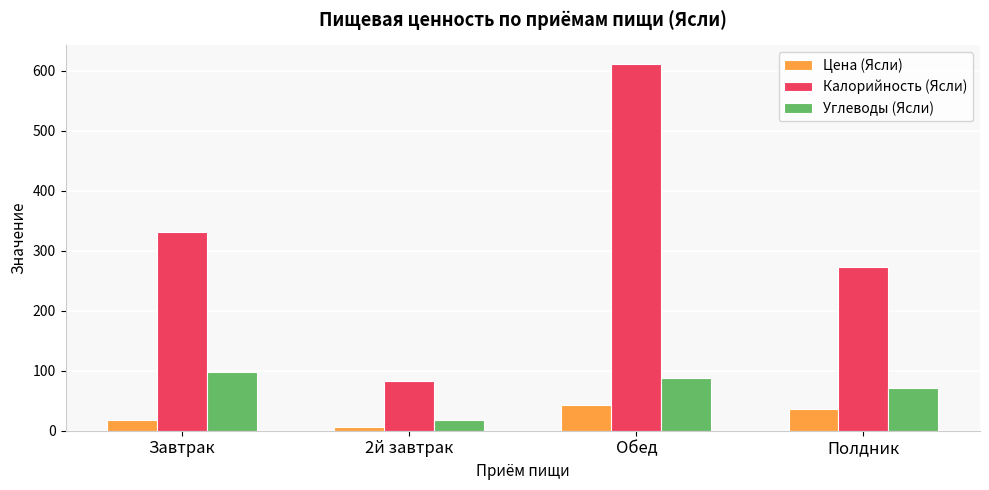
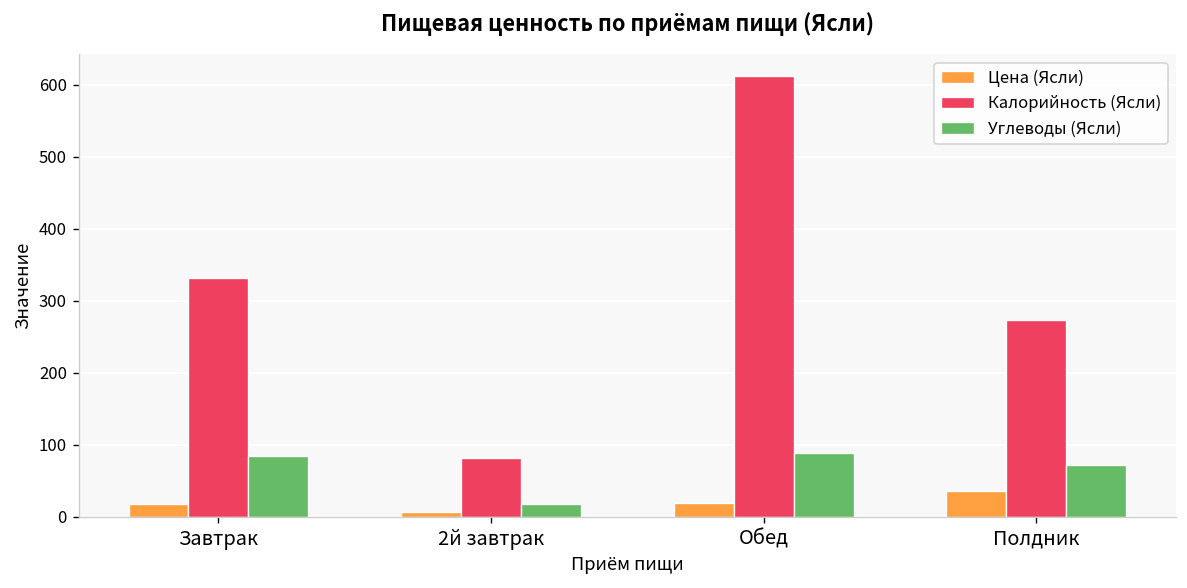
  {
    "Цена (Ясли)": {
      "Завтрак": 20,
      "2й завтрак": 10,
-     "Обед": 40,
+     "Обед": 20,
      "Полдник": 40
    },
    "Калорийность (Ясли)": {
      "Завтрак": 330,
      "2й завтрак": 80,
      "Обед": 610,
      "Полдник": 270
    },
    "Углеводы (Ясли)": {
-     "Завтрак": 100,
+     "Завтрак": 90,
      "2й завтрак": 20,
      "Обед": 90,
      "Полдник": 70
    }
  }
